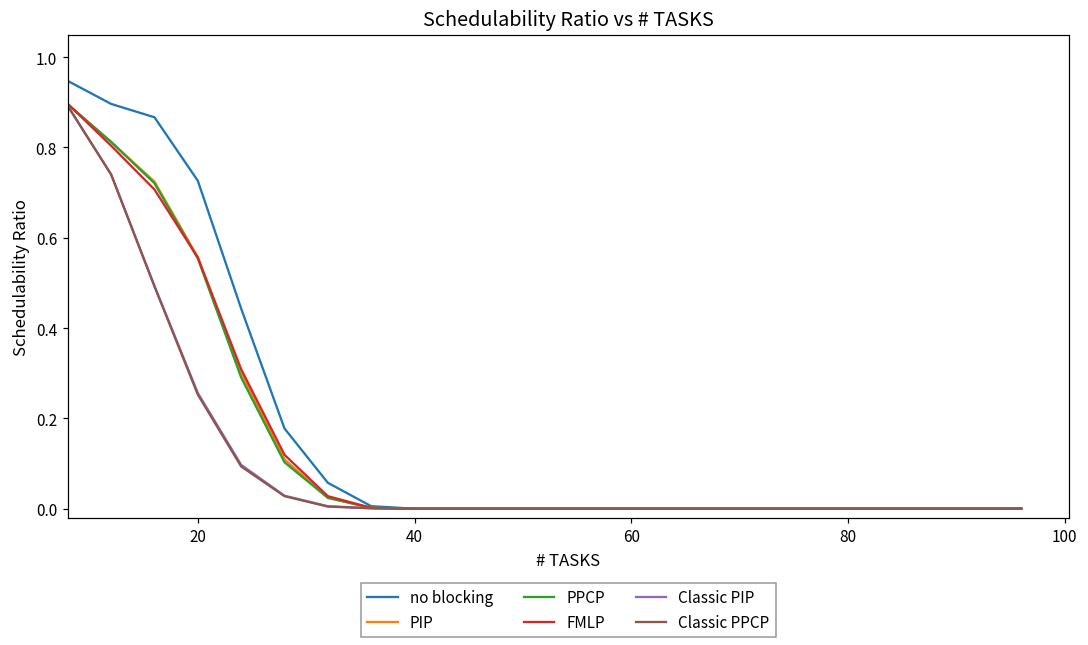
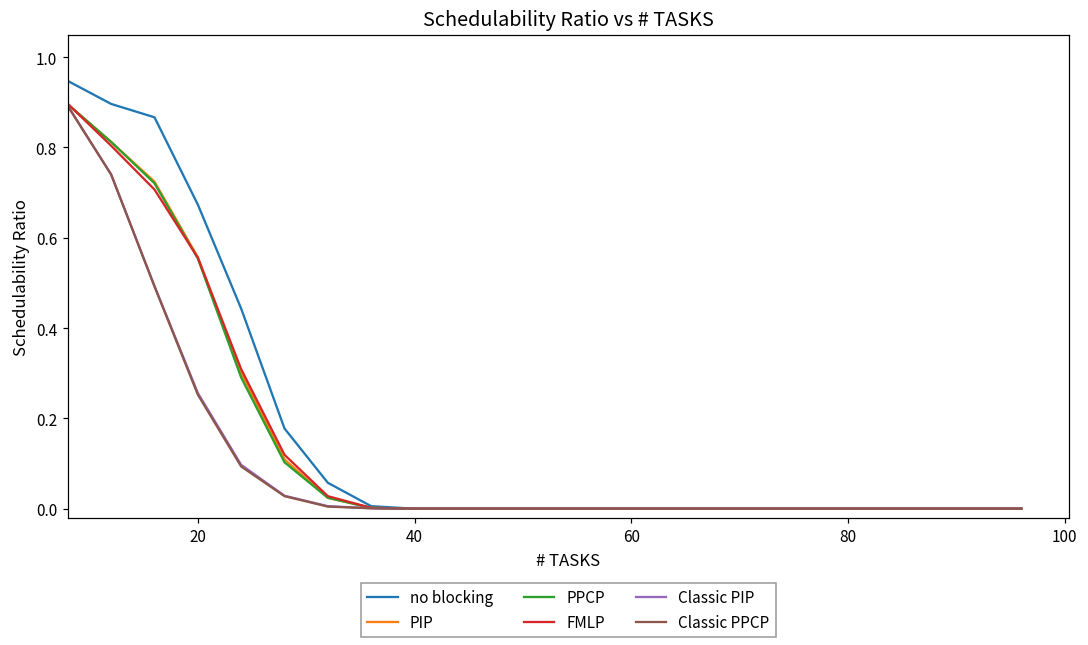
  {
    "no blocking": {
-     "20": 0.73
+     "20": 0.67
    }
  }
